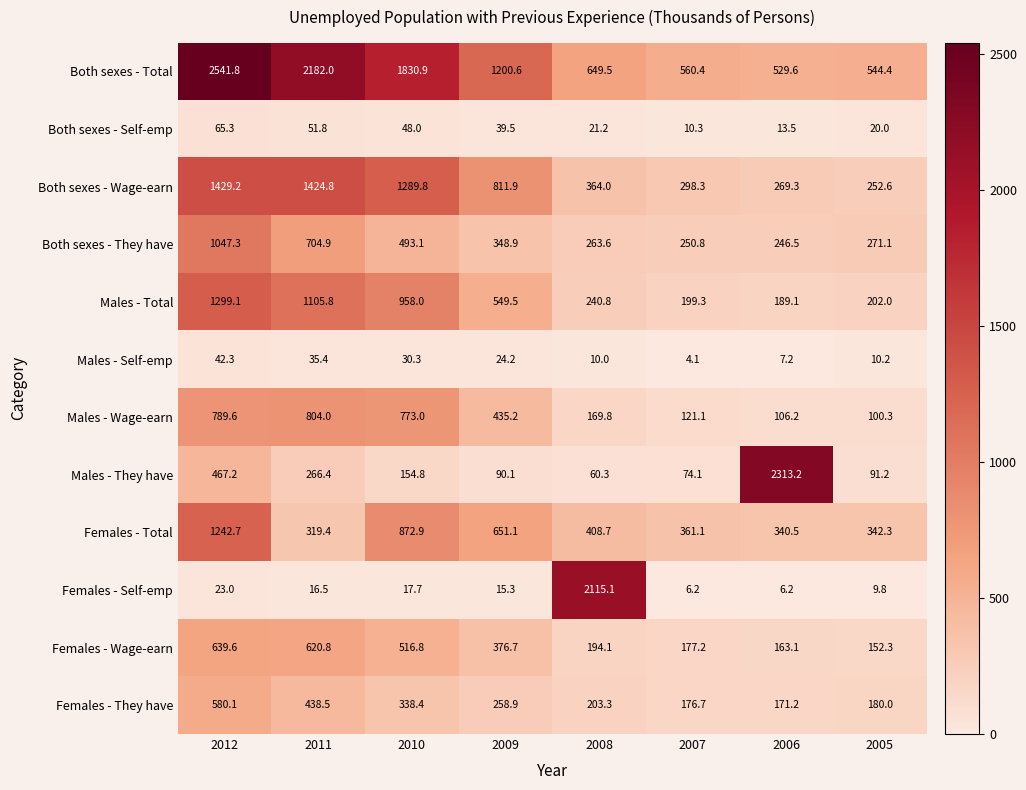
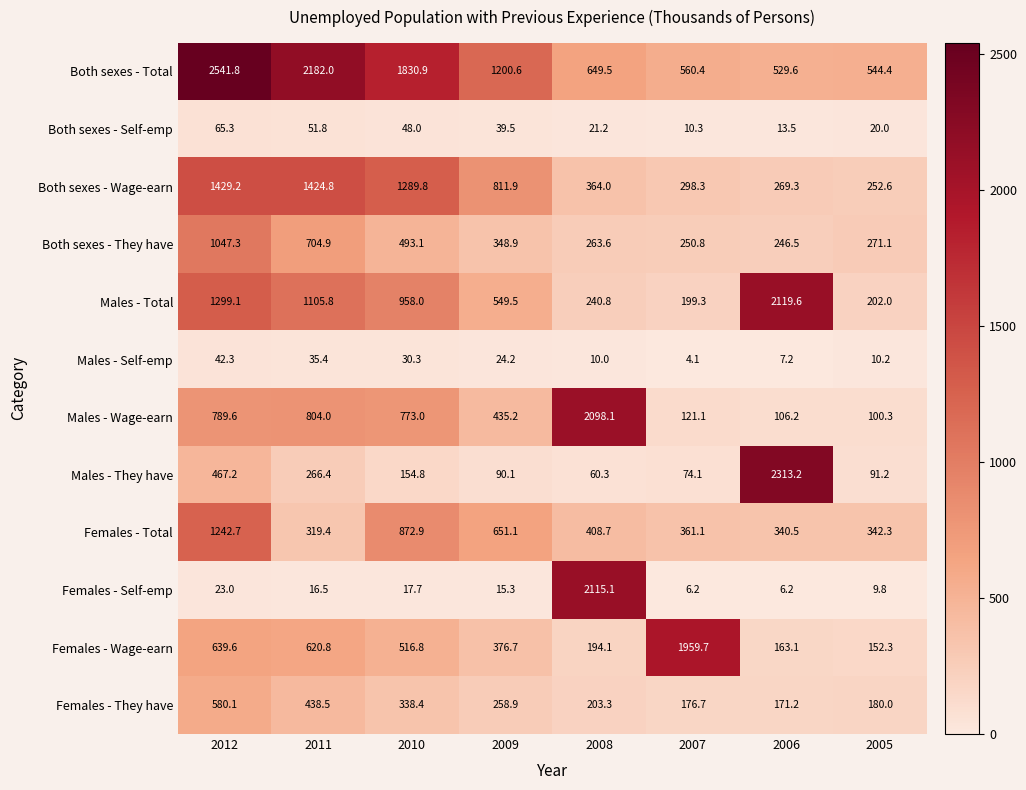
  {
    "Both sexes - Total": {
      "2012": 2541.8,
      "2011": 2182.0,
      "2010": 1830.9,
      "2009": 1200.6,
      "2008": 649.5,
      "2007": 560.4,
      "2006": 529.6,
      "2005": 544.4
    },
    "Both sexes - Self-emp": {
      "2012": 65.3,
      "2011": 51.8,
      "2010": 48.0,
      "2009": 39.5,
      "2008": 21.2,
      "2007": 10.3,
      "2006": 13.5,
      "2005": 20.0
    },
    "Both sexes - Wage-earn": {
      "2012": 1429.2,
      "2011": 1424.8,
      "2010": 1289.8,
      "2009": 811.9,
      "2008": 364.0,
      "2007": 298.3,
      "2006": 269.3,
      "2005": 252.6
    },
    "Both sexes - They have": {
      "2012": 1047.3,
      "2011": 704.9,
      "2010": 493.1,
      "2009": 348.9,
      "2008": 263.6,
      "2007": 250.8,
      "2006": 246.5,
      "2005": 271.1
    },
    "Males - Total": {
      "2012": 1299.1,
      "2011": 1105.8,
      "2010": 958.0,
      "2009": 549.5,
      "2008": 240.8,
      "2007": 199.3,
-     "2006": 189.1,
+     "2006": 2119.6,
      "2005": 202.0
    },
    "Males - Self-emp": {
      "2012": 42.3,
      "2011": 35.4,
      "2010": 30.3,
      "2009": 24.2,
      "2008": 10.0,
      "2007": 4.1,
      "2006": 7.2,
      "2005": 10.2
    },
    "Males - Wage-earn": {
      "2012": 789.6,
      "2011": 804.0,
      "2010": 773.0,
      "2009": 435.2,
-     "2008": 169.8,
+     "2008": 2098.1,
      "2007": 121.1,
      "2006": 106.2,
      "2005": 100.3
    },
    "Males - They have": {
      "2012": 467.2,
      "2011": 266.4,
      "2010": 154.8,
      "2009": 90.1,
      "2008": 60.3,
      "2007": 74.1,
      "2006": 2313.2,
      "2005": 91.2
    },
    "Females - Total": {
      "2012": 1242.7,
      "2011": 319.4,
      "2010": 872.9,
      "2009": 651.1,
      "2008": 408.7,
      "2007": 361.1,
      "2006": 340.5,
      "2005": 342.3
    },
    "Females - Self-emp": {
      "2012": 23.0,
      "2011": 16.5,
      "2010": 17.7,
      "2009": 15.3,
      "2008": 2115.1,
      "2007": 6.2,
      "2006": 6.2,
      "2005": 9.8
    },
    "Females - Wage-earn": {
      "2012": 639.6,
      "2011": 620.8,
      "2010": 516.8,
      "2009": 376.7,
      "2008": 194.1,
-     "2007": 177.2,
+     "2007": 1959.7,
      "2006": 163.1,
      "2005": 152.3
    },
    "Females - They have": {
      "2012": 580.1,
      "2011": 438.5,
      "2010": 338.4,
      "2009": 258.9,
      "2008": 203.3,
      "2007": 176.7,
      "2006": 171.2,
      "2005": 180.0
    }
  }
